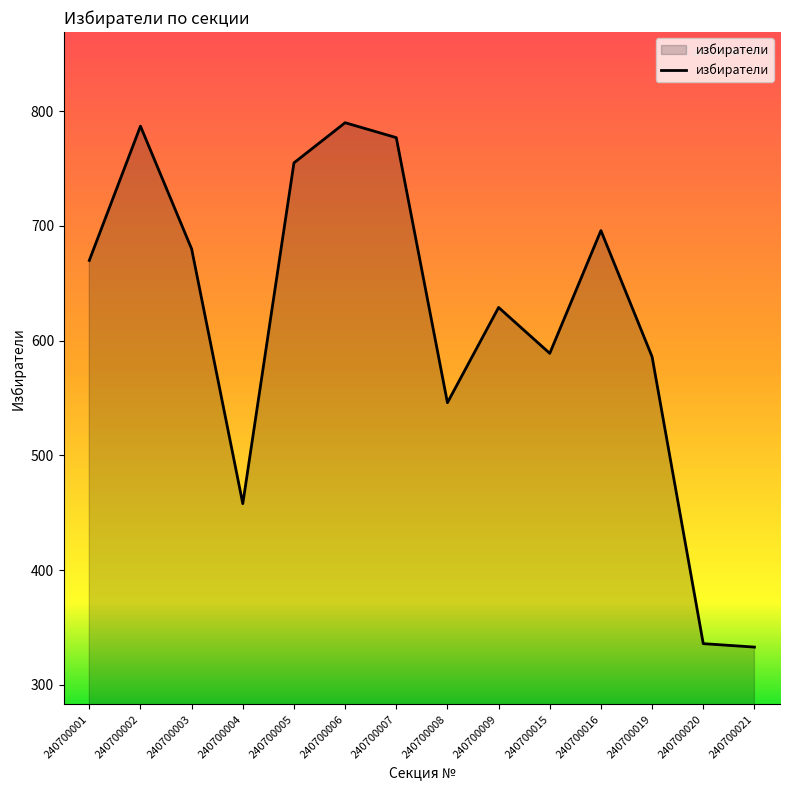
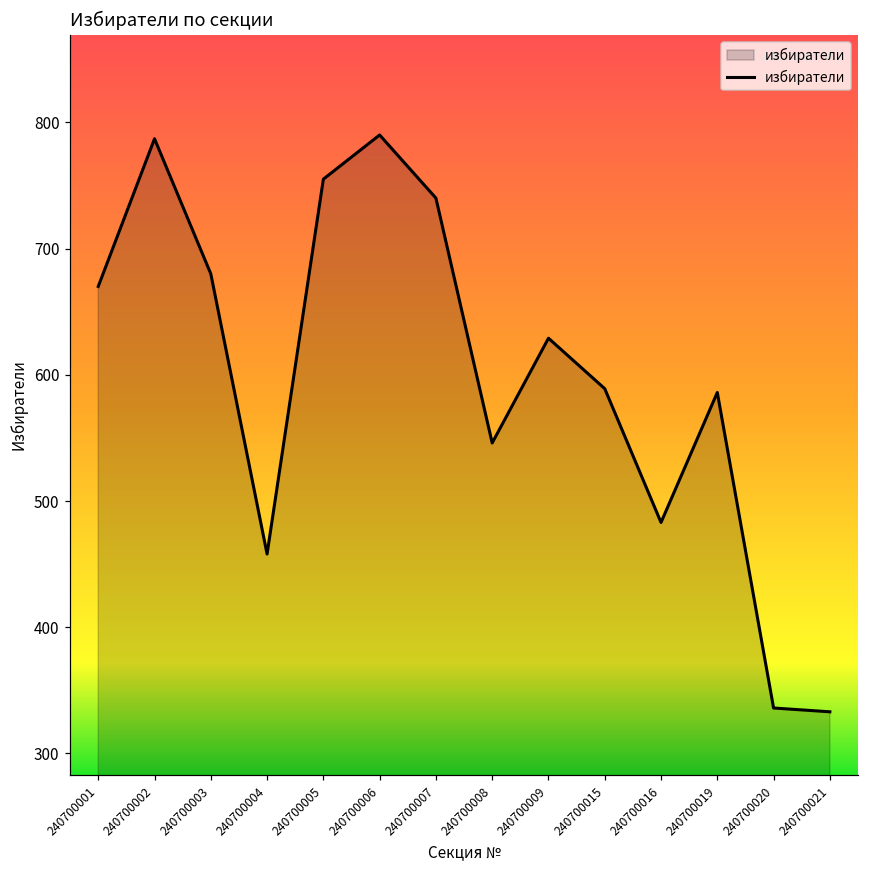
  {
    "240700001": 670,
    "240700002": 787,
    "240700003": 680,
    "240700004": 458,
    "240700005": 755,
    "240700006": 790,
-   "240700007": 777,
+   "240700007": 740,
    "240700008": 546,
    "240700009": 629,
    "240700015": 589,
-   "240700016": 696,
+   "240700016": 483,
    "240700019": 586,
    "240700020": 336,
    "240700021": 333
  }
